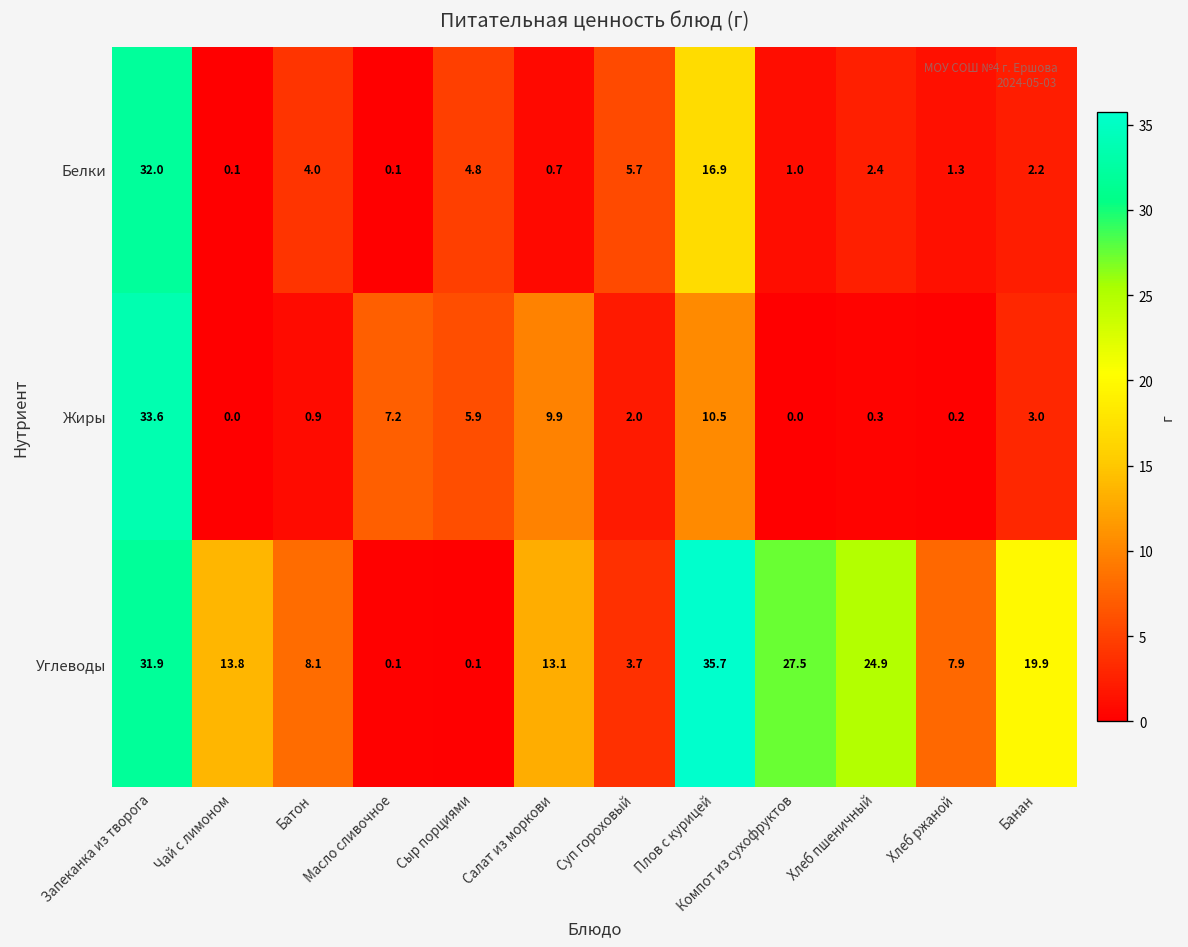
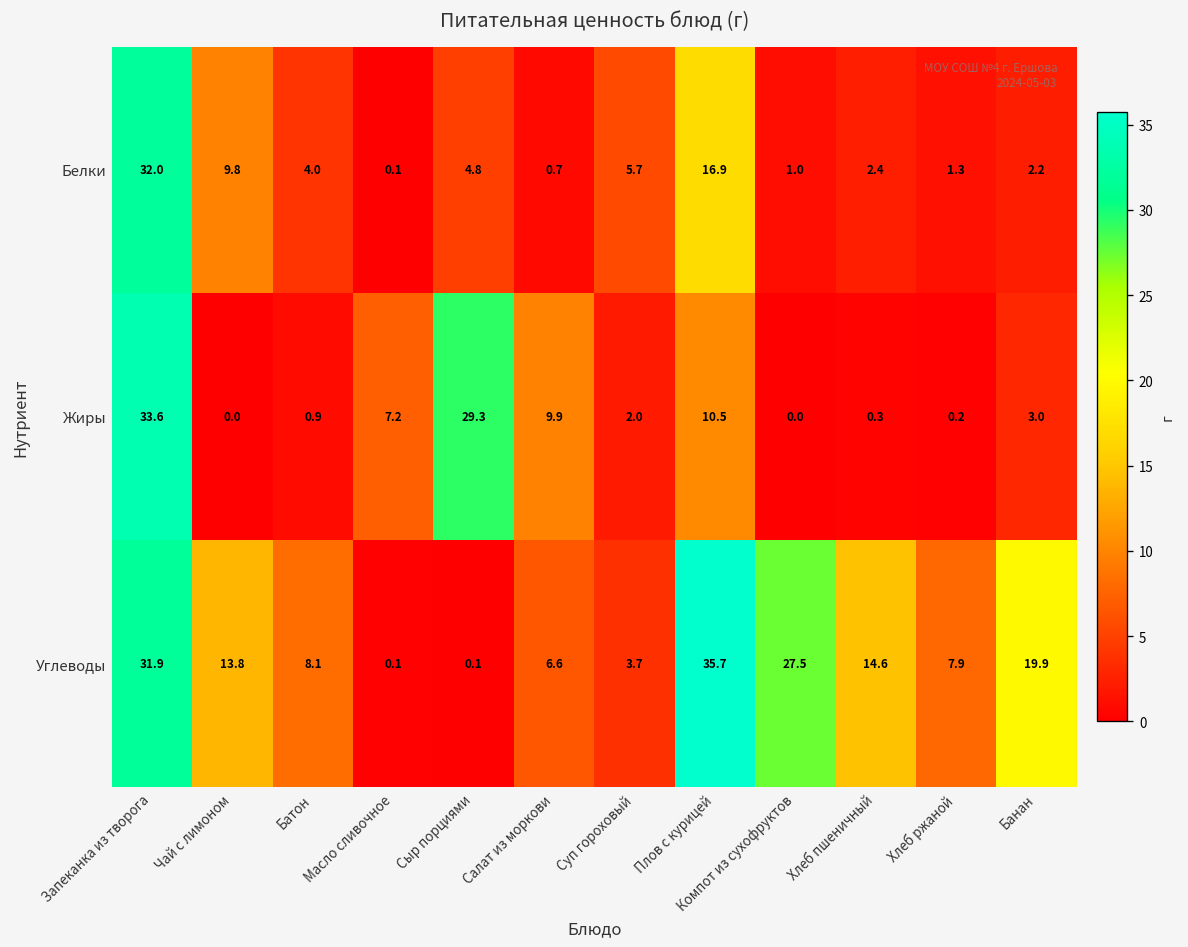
  {
    "Белки": {
      "Запеканка из творога": 32.0,
-     "Чай с лимоном": 0.1,
+     "Чай с лимоном": 9.8,
      "Батон": 4.0,
      "Масло сливочное": 0.1,
      "Сыр порциями": 4.8,
      "Салат из моркови": 0.7,
      "Суп гороховый": 5.7,
      "Плов с курицей": 16.9,
      "Компот из сухофруктов": 1.0,
      "Хлеб пшеничный": 2.4,
      "Банан": 2.2
    },
    "Жиры": {
      "Запеканка из творога": 33.6,
      "Чай с лимоном": 0.0,
      "Батон": 0.9,
      "Масло сливочное": 7.2,
-     "Сыр порциями": 5.9,
+     "Сыр порциями": 29.3,
      "Салат из моркови": 9.9,
      "Суп гороховый": 2.0,
      "Плов с курицей": 10.5,
      "Компот из сухофруктов": 0.0,
      "Хлеб пшеничный": 0.3,
      "Хлеб ржаной": 0.2,
      "Банан": 3.0
    },
    "Углеводы": {
      "Запеканка из творога": 31.9,
      "Чай с лимоном": 13.8,
      "Батон": 8.1,
      "Масло сливочное": 0.1,
      "Сыр порциями": 0.1,
-     "Салат из моркови": 13.1,
+     "Салат из моркови": 6.6,
      "Суп гороховый": 3.7,
      "Плов с курицей": 35.7,
      "Компот из сухофруктов": 27.5,
-     "Хлеб пшеничный": 24.9,
+     "Хлеб пшеничный": 14.6,
      "Хлеб ржаной": 7.9,
      "Банан": 19.9
    }
  }
